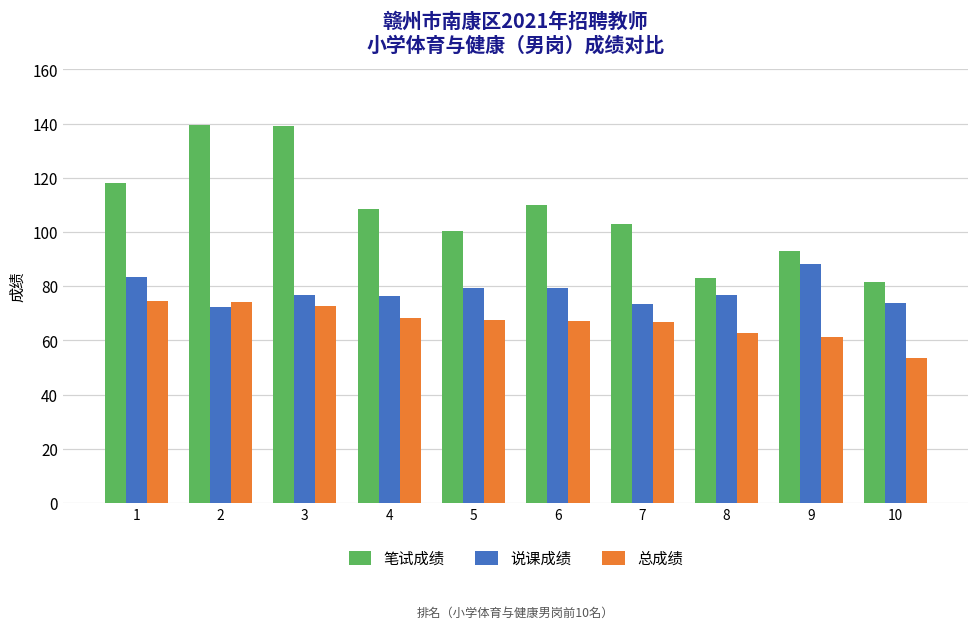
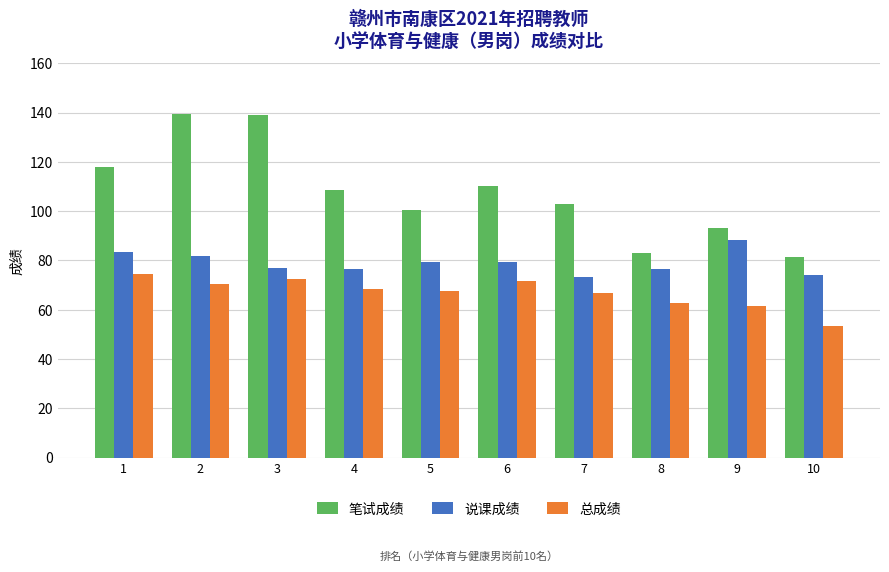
  {
    "笔试成绩": {
      "1": 118,
      "2": 140,
      "3": 139,
      "4": 109,
      "5": 101,
      "6": 110,
      "7": 103,
      "8": 83,
      "9": 93,
      "10": 82
    },
    "说课成绩": {
      "1": 83,
-     "2": 72,
+     "2": 82,
      "3": 77,
      "4": 77,
      "5": 79,
      "6": 79,
      "7": 73,
      "8": 77,
      "9": 88,
      "10": 74
    },
    "总成绩": {
      "1": 75,
-     "2": 74,
+     "2": 70,
      "3": 73,
      "4": 68,
      "5": 67,
-     "6": 67,
+     "6": 72,
      "7": 67,
      "8": 63,
      "9": 61,
      "10": 54
    }
  }
